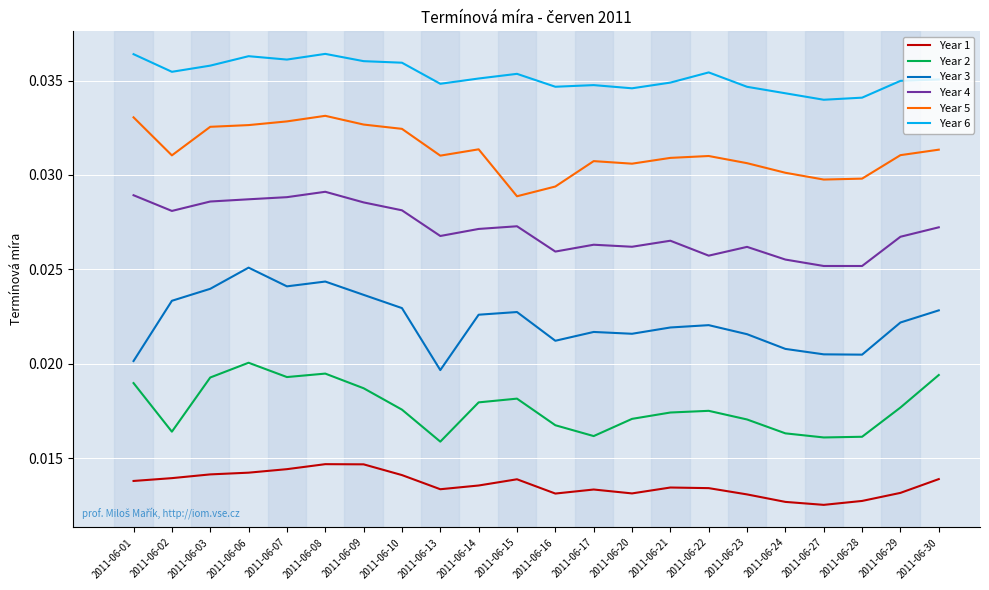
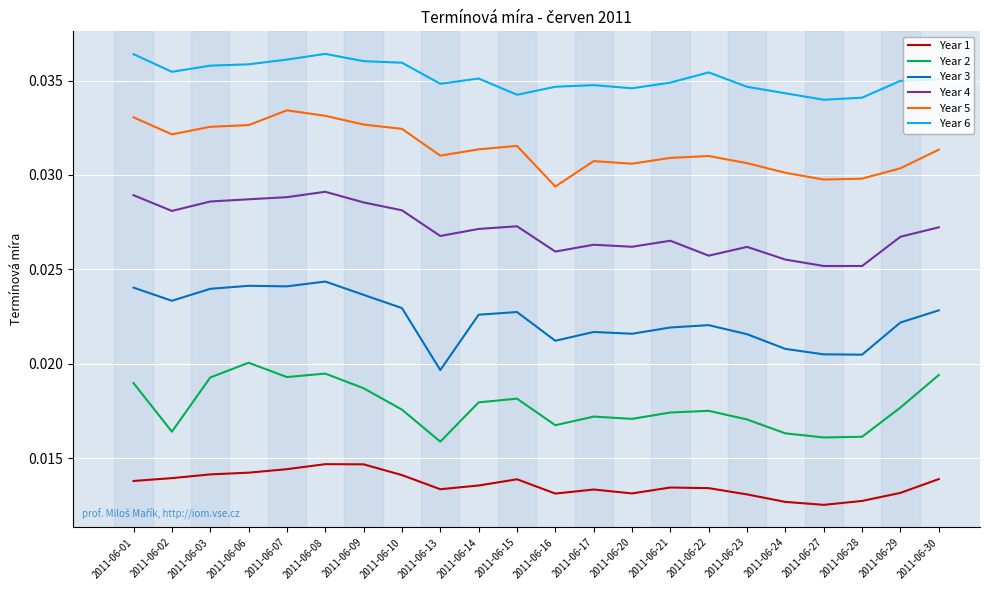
  {
    "Year 1": {
      "2011-06-01": 0.0138,
      "2011-06-02": 0.0139,
      "2011-06-03": 0.0141,
      "2011-06-06": 0.0142,
      "2011-06-07": 0.0144,
      "2011-06-08": 0.0147,
      "2011-06-09": 0.0147,
      "2011-06-10": 0.0141,
      "2011-06-13": 0.0134,
      "2011-06-14": 0.0136,
      "2011-06-15": 0.0139,
      "2011-06-16": 0.0131,
      "2011-06-17": 0.0133,
      "2011-06-20": 0.0131,
      "2011-06-21": 0.0134,
      "2011-06-22": 0.0134,
      "2011-06-23": 0.0131,
      "2011-06-24": 0.0127,
      "2011-06-27": 0.0125,
      "2011-06-28": 0.0127,
      "2011-06-29": 0.0132,
      "2011-06-30": 0.0139
    },
    "Year 2": {
      "2011-06-01": 0.0190,
      "2011-06-02": 0.0164,
      "2011-06-03": 0.0193,
      "2011-06-06": 0.0201,
      "2011-06-07": 0.0193,
      "2011-06-08": 0.0195,
      "2011-06-09": 0.0187,
      "2011-06-10": 0.0176,
      "2011-06-13": 0.0159,
      "2011-06-14": 0.0180,
      "2011-06-15": 0.0182,
      "2011-06-16": 0.0167,
-     "2011-06-17": 0.0162,
+     "2011-06-17": 0.0172,
      "2011-06-20": 0.0171,
      "2011-06-21": 0.0174,
      "2011-06-22": 0.0175,
      "2011-06-23": 0.0171,
      "2011-06-24": 0.0163,
      "2011-06-27": 0.0161,
      "2011-06-28": 0.0161,
      "2011-06-29": 0.0177,
      "2011-06-30": 0.0194
    },
    "Year 3": {
-     "2011-06-01": 0.0201,
+     "2011-06-01": 0.0240,
      "2011-06-02": 0.0233,
      "2011-06-03": 0.0240,
-     "2011-06-06": 0.0251,
+     "2011-06-06": 0.0241,
      "2011-06-07": 0.0241,
      "2011-06-08": 0.0244,
      "2011-06-09": 0.0236,
      "2011-06-10": 0.0229,
      "2011-06-13": 0.0197,
      "2011-06-14": 0.0226,
      "2011-06-15": 0.0227,
      "2011-06-16": 0.0212,
      "2011-06-17": 0.0217,
      "2011-06-20": 0.0216,
      "2011-06-21": 0.0219,
      "2011-06-22": 0.0220,
      "2011-06-23": 0.0216,
      "2011-06-24": 0.0208,
      "2011-06-27": 0.0205,
      "2011-06-28": 0.0205,
      "2011-06-29": 0.0222,
      "2011-06-30": 0.0228
    },
    "Year 4": {
      "2011-06-01": 0.0289,
      "2011-06-02": 0.0281,
      "2011-06-03": 0.0286,
      "2011-06-06": 0.0287,
      "2011-06-07": 0.0288,
      "2011-06-08": 0.0291,
      "2011-06-09": 0.0285,
      "2011-06-10": 0.0281,
      "2011-06-13": 0.0268,
      "2011-06-14": 0.0271,
      "2011-06-15": 0.0273,
      "2011-06-16": 0.0259,
      "2011-06-17": 0.0263,
      "2011-06-20": 0.0262,
      "2011-06-21": 0.0265,
      "2011-06-22": 0.0257,
      "2011-06-23": 0.0262,
      "2011-06-24": 0.0255,
      "2011-06-27": 0.0252,
      "2011-06-28": 0.0252,
      "2011-06-29": 0.0267,
      "2011-06-30": 0.0272
    },
    "Year 5": {
      "2011-06-01": 0.0331,
-     "2011-06-02": 0.0310,
+     "2011-06-02": 0.0321,
      "2011-06-03": 0.0325,
      "2011-06-06": 0.0326,
-     "2011-06-07": 0.0328,
+     "2011-06-07": 0.0334,
      "2011-06-08": 0.0331,
      "2011-06-09": 0.0327,
      "2011-06-10": 0.0324,
      "2011-06-13": 0.0310,
      "2011-06-14": 0.0314,
-     "2011-06-15": 0.0289,
+     "2011-06-15": 0.0315,
      "2011-06-16": 0.0294,
      "2011-06-17": 0.0307,
      "2011-06-20": 0.0306,
      "2011-06-21": 0.0309,
      "2011-06-22": 0.0310,
      "2011-06-23": 0.0306,
      "2011-06-24": 0.0301,
      "2011-06-27": 0.0298,
      "2011-06-28": 0.0298,
-     "2011-06-29": 0.0310,
+     "2011-06-29": 0.0304,
      "2011-06-30": 0.0313
    },
    "Year 6": {
      "2011-06-01": 0.0364,
      "2011-06-02": 0.0355,
      "2011-06-03": 0.0358,
-     "2011-06-06": 0.0363,
+     "2011-06-06": 0.0359,
      "2011-06-07": 0.0361,
      "2011-06-08": 0.0364,
      "2011-06-09": 0.0360,
      "2011-06-10": 0.0359,
      "2011-06-13": 0.0348,
      "2011-06-14": 0.0351,
-     "2011-06-15": 0.0354,
+     "2011-06-15": 0.0342,
      "2011-06-16": 0.0347,
      "2011-06-17": 0.0348,
      "2011-06-20": 0.0346,
      "2011-06-21": 0.0349,
      "2011-06-22": 0.0354,
      "2011-06-23": 0.0347,
      "2011-06-24": 0.0343,
      "2011-06-27": 0.0340,
      "2011-06-28": 0.0341,
      "2011-06-29": 0.0350
    }
  }
